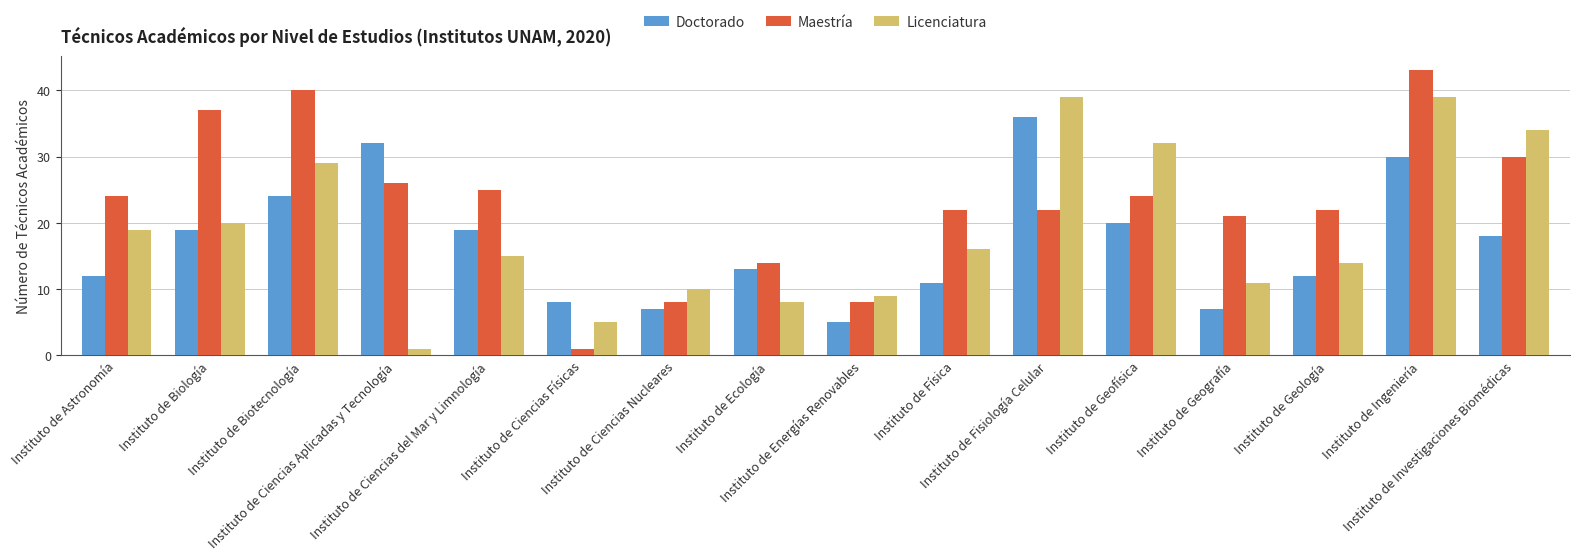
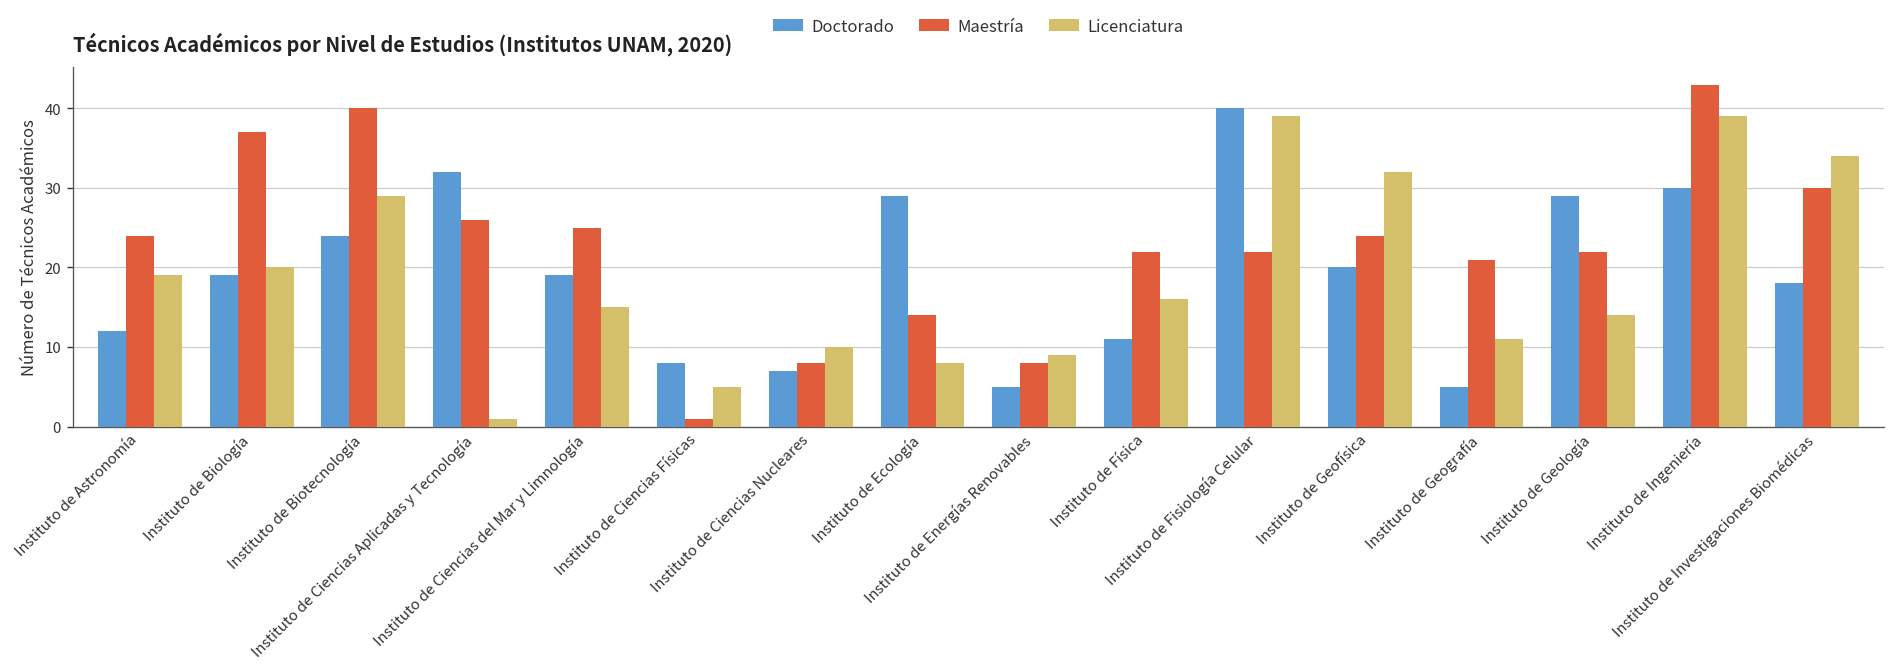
  {
    "Doctorado": {
      "Instituto de Astronomía": 12,
      "Instituto de Biología": 19,
      "Instituto de Biotecnología": 24,
      "Instituto de Ciencias Aplicadas y Tecnología": 32,
      "Instituto de Ciencias del Mar y Limnología": 19,
      "Instituto de Ciencias Físicas": 8,
      "Instituto de Ciencias Nucleares": 7,
-     "Instituto de Ecología": 13,
+     "Instituto de Ecología": 29,
      "Instituto de Energías Renovables": 5,
      "Instituto de Física": 11,
-     "Instituto de Fisiología Celular": 36,
+     "Instituto de Fisiología Celular": 40,
      "Instituto de Geofísica": 20,
-     "Instituto de Geografía": 7,
-     "Instituto de Geología": 12,
+     "Instituto de Geografía": 5,
+     "Instituto de Geología": 29,
      "Instituto de Ingeniería": 30,
      "Instituto de Investigaciones Biomédicas": 18
    },
    "Maestría": {
      "Instituto de Astronomía": 24,
      "Instituto de Biología": 37,
      "Instituto de Biotecnología": 40,
      "Instituto de Ciencias Aplicadas y Tecnología": 26,
      "Instituto de Ciencias del Mar y Limnología": 25,
      "Instituto de Ciencias Físicas": 1,
      "Instituto de Ciencias Nucleares": 8,
      "Instituto de Ecología": 14,
      "Instituto de Energías Renovables": 8,
      "Instituto de Física": 22,
      "Instituto de Fisiología Celular": 22,
      "Instituto de Geofísica": 24,
      "Instituto de Geografía": 21,
      "Instituto de Geología": 22,
      "Instituto de Ingeniería": 43,
      "Instituto de Investigaciones Biomédicas": 30
    },
    "Licenciatura": {
      "Instituto de Astronomía": 19,
      "Instituto de Biología": 20,
      "Instituto de Biotecnología": 29,
      "Instituto de Ciencias Aplicadas y Tecnología": 1,
      "Instituto de Ciencias del Mar y Limnología": 15,
      "Instituto de Ciencias Físicas": 5,
      "Instituto de Ciencias Nucleares": 10,
      "Instituto de Ecología": 8,
      "Instituto de Energías Renovables": 9,
      "Instituto de Física": 16,
      "Instituto de Fisiología Celular": 39,
      "Instituto de Geofísica": 32,
      "Instituto de Geografía": 11,
      "Instituto de Geología": 14,
      "Instituto de Ingeniería": 39,
      "Instituto de Investigaciones Biomédicas": 34
    }
  }
